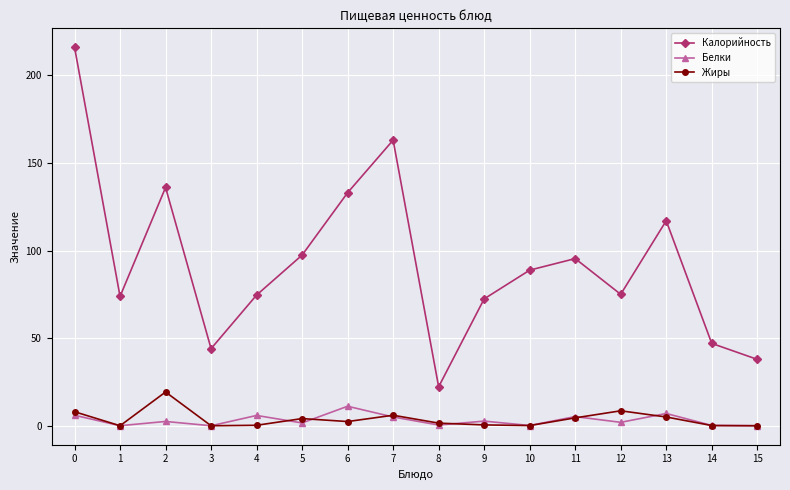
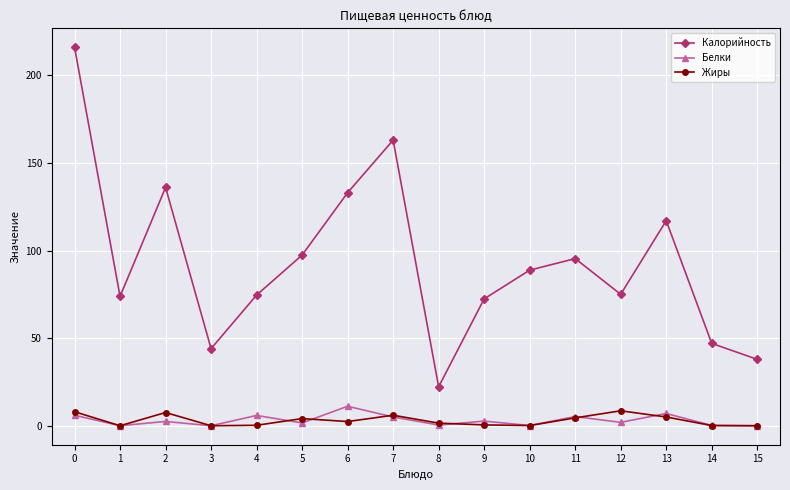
  {
    "Калорийность": {
      "0": 216,
      "1": 74,
      "2": 136,
      "3": 44,
      "4": 75,
      "5": 97,
      "6": 133,
      "7": 163,
      "8": 22,
      "9": 72,
      "10": 89,
      "11": 95,
      "12": 75,
      "13": 117,
      "14": 47,
      "15": 38
    },
    "Белки": {
      "0": 6,
      "2": 2,
      "4": 6,
      "5": 2,
      "6": 11,
      "9": 3,
      "12": 2,
      "13": 7
    },
    "Жиры": {
      "0": 8,
-     "2": 19,
+     "2": 8,
      "4": 0,
      "5": 4,
      "6": 2,
      "9": 0,
      "12": 9,
      "13": 5
    }
  }
